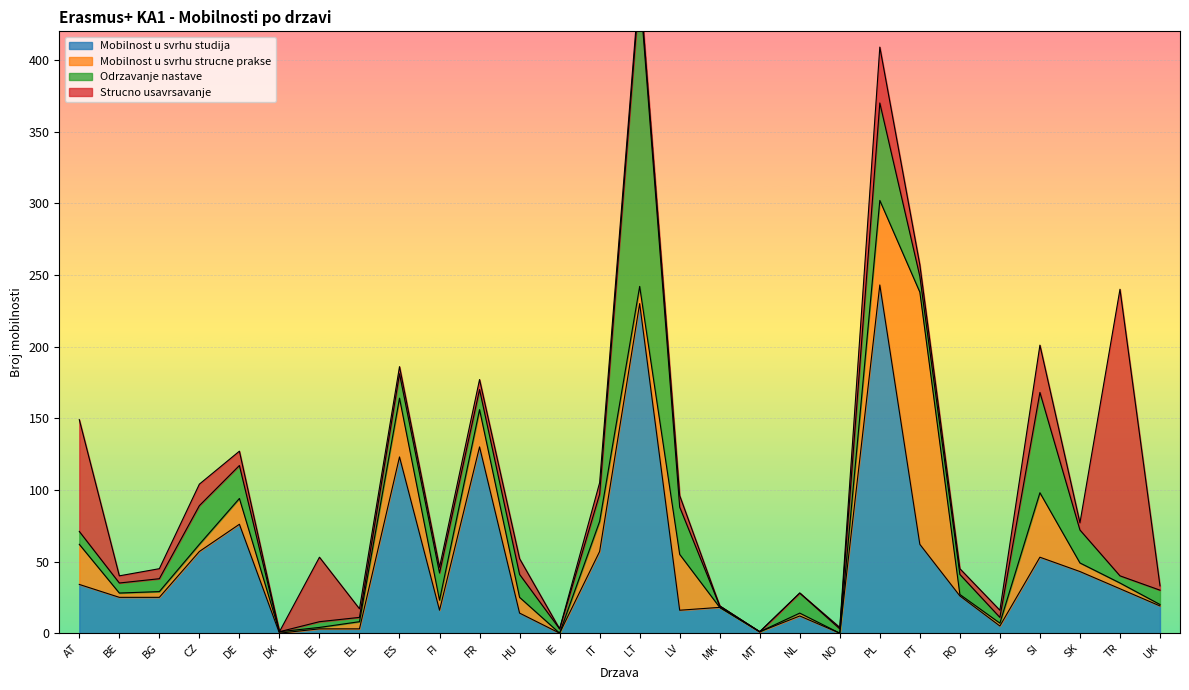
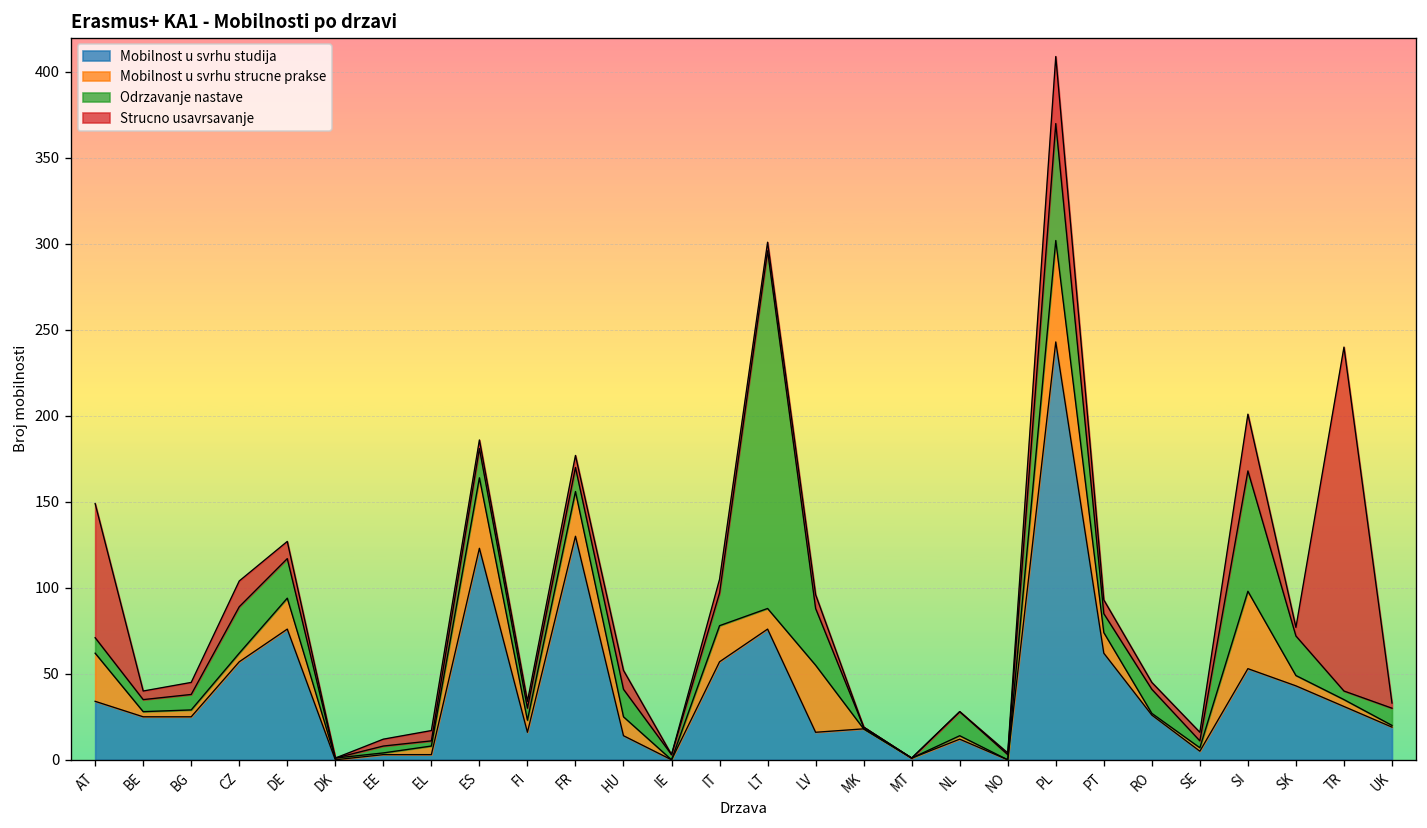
  {
    "Mobilnost u svrhu studija": {
      "AT": 34,
      "BE": 25,
      "BG": 25,
      "CZ": 57,
      "DE": 76,
      "EL": 3,
      "ES": 123,
      "FI": 16,
      "FR": 130,
      "HU": 14,
      "IT": 57,
-     "LT": 230,
+     "LT": 76,
      "LV": 16,
      "NL": 12,
      "PL": 243,
      "PT": 62,
      "SE": 5,
      "SI": 53,
      "SK": 43,
      "TR": 31
    },
    "Mobilnost u svrhu strucne prakse": {
      "AT": 28,
      "BE": 3,
      "BG": 4,
      "CZ": 5,
      "DE": 18,
      "EL": 5,
      "ES": 41,
      "FI": 7,
      "FR": 26,
      "HU": 11,
      "IT": 21,
      "LT": 12,
      "LV": 39,
      "NL": 2,
      "PL": 59,
-     "PT": 176,
+     "PT": 12,
      "SE": 2,
      "SI": 45,
      "SK": 6,
      "TR": 4
    },
    "Odrzavanje nastave": {
      "AT": 9,
      "BE": 7,
      "BG": 9,
      "CZ": 27,
      "DE": 23,
      "EE": 4,
      "EL": 3,
      "ES": 17,
-     "FI": 19,
+     "FI": 7,
      "FR": 14,
      "HU": 16,
      "IT": 19,
      "LV": 33,
      "PL": 68,
      "PT": 11,
      "RO": 14,
      "SE": 4,
      "SI": 70,
      "SK": 23,
      "TR": 5,
      "UK": 10
    },
    "Strucno usavrsavanje": {
      "AT": 78,
      "BE": 5,
      "BG": 7,
      "CZ": 15,
      "DE": 10,
-     "EE": 45,
+     "EE": 4,
      "EL": 6,
      "ES": 5,
      "FI": 4,
      "FR": 7,
      "HU": 11,
      "IT": 8,
      "LV": 8,
      "PL": 39,
      "PT": 8,
      "RO": 4,
      "SE": 5,
      "SI": 33,
      "SK": 5,
      "TR": 200,
      "UK": 3
    }
  }
